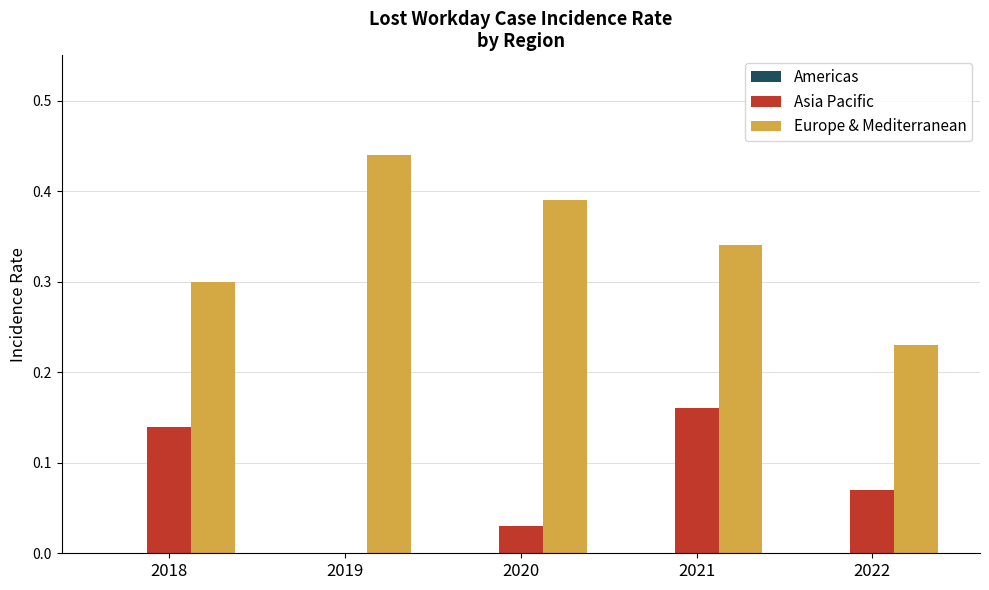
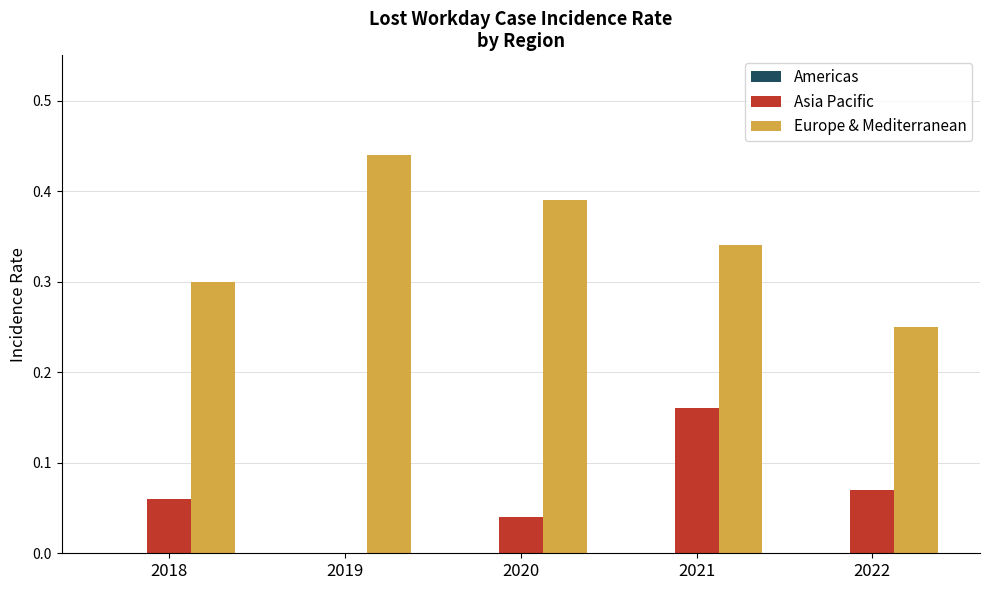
  {
    "Americas": {
      "2018": 0.00,
      "2019": 0.00,
      "2020": 0.00,
      "2021": 0.00,
      "2022": 0.00
    },
    "Asia Pacific": {
-     "2018": 0.14,
+     "2018": 0.06,
      "2019": 0.00,
-     "2020": 0.03,
+     "2020": 0.04,
      "2021": 0.16,
      "2022": 0.07
    },
    "Europe & Mediterranean": {
      "2018": 0.30,
      "2019": 0.44,
      "2020": 0.39,
      "2021": 0.34,
-     "2022": 0.23
+     "2022": 0.25
    }
  }
